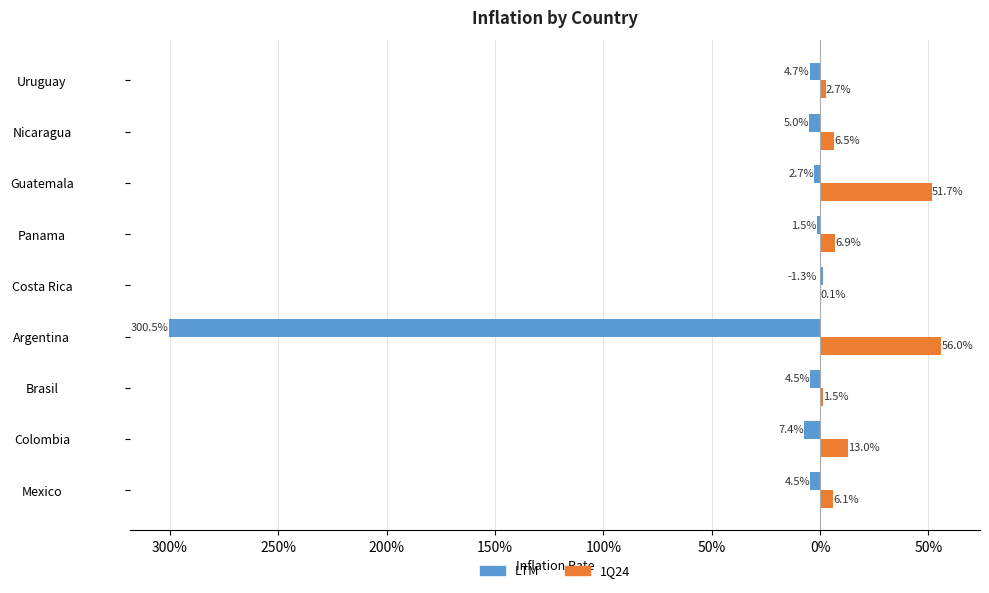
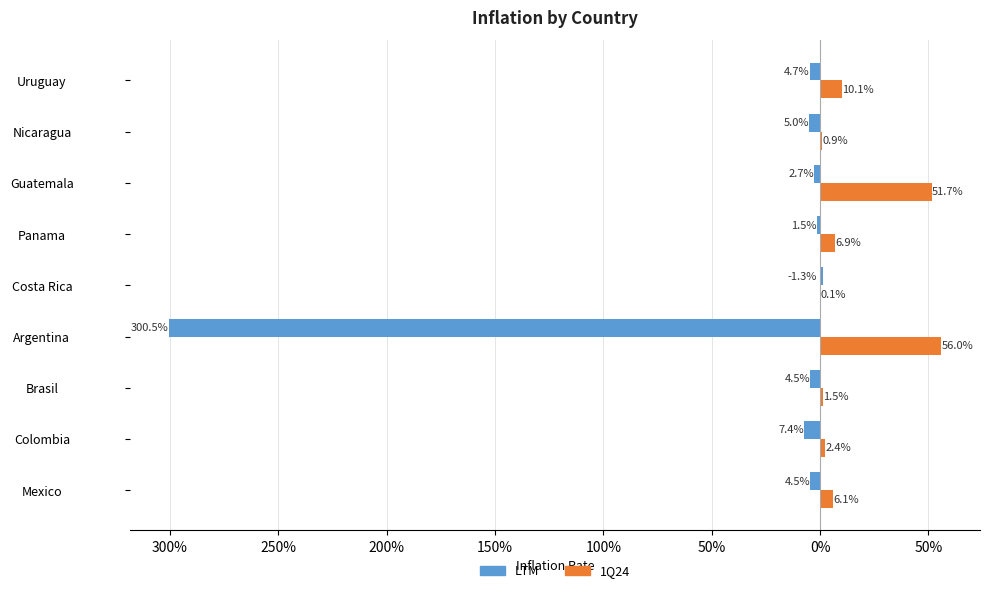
  {
    "1Q24": {
-     "Uruguay": "2.7%",
-     "Nicaragua": "6.5%",
+     "Uruguay": "10.1%",
+     "Nicaragua": "0.9%",
      "Guatemala": "51.7%",
      "Panama": "6.9%",
      "Costa Rica": "0.1%",
      "Argentina": "56.0%",
      "Brasil": "1.5%",
-     "Colombia": "13.0%",
+     "Colombia": "2.4%",
      "Mexico": "6.1%"
    }
  }
